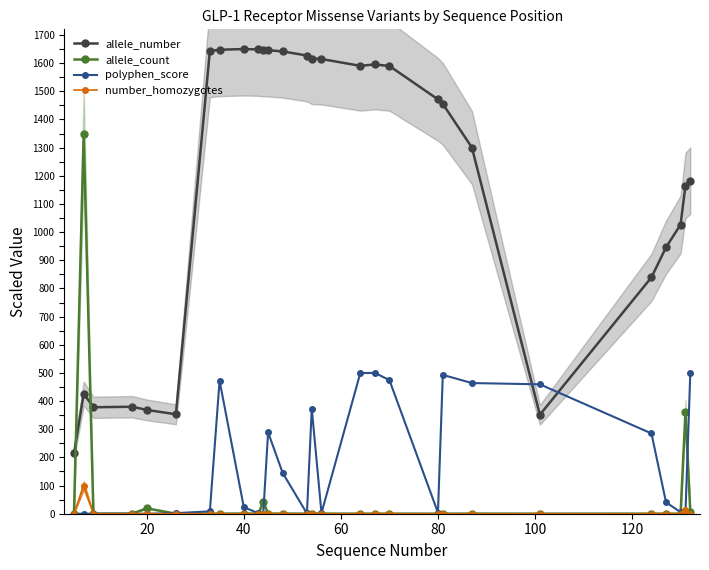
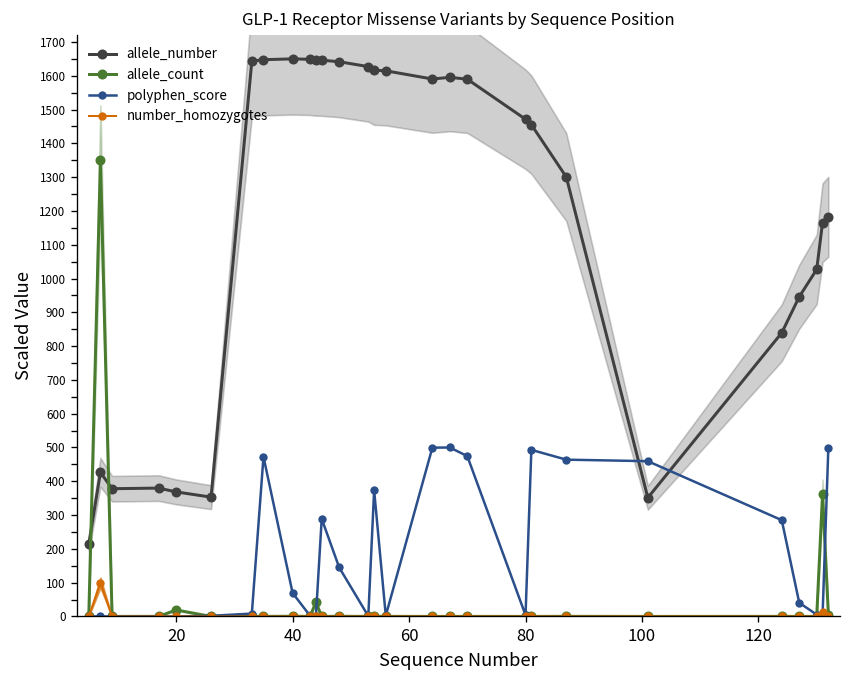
  {
    "polyphen_score": {
-     "40": 20
+     "40": 70
    }
  }
